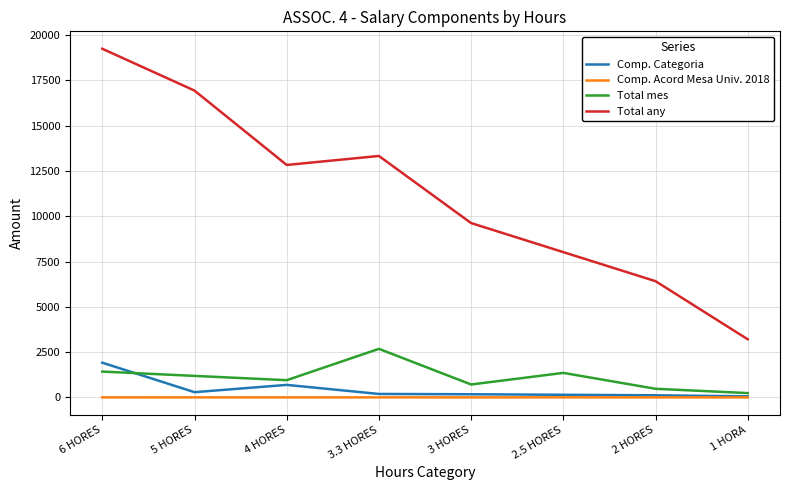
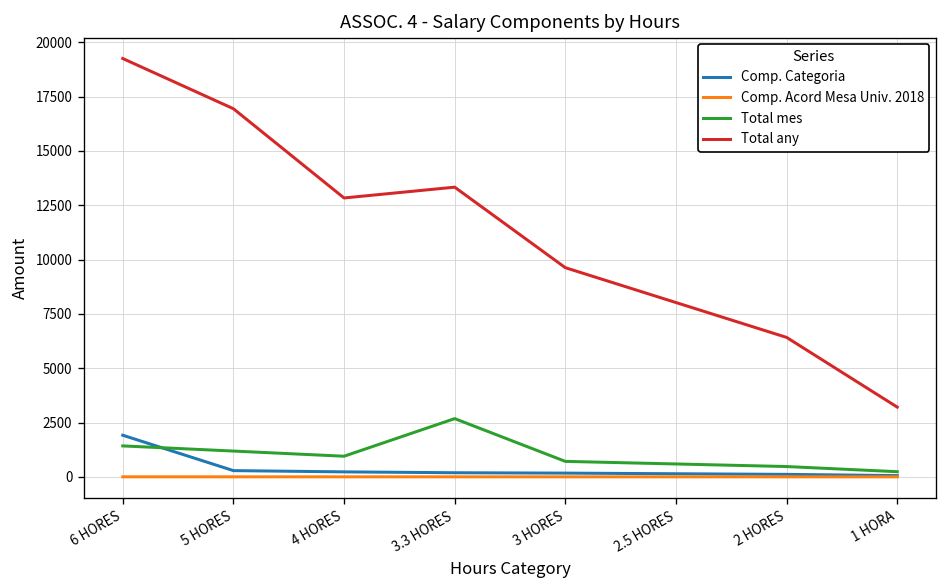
  {
    "Comp. Categoria": {
      "6 HORES": 1900,
      "5 HORES": 300,
-     "4 HORES": 700,
+     "4 HORES": 200,
      "3.3 HORES": 200,
      "3 HORES": 200,
      "2.5 HORES": 100
    },
    "Comp. Acord Mesa Univ. 2018": {
      "6 HORES": 0,
      "5 HORES": 0,
      "4 HORES": 0,
      "3.3 HORES": 0,
      "3 HORES": 0,
      "2.5 HORES": 0
    },
    "Total mes": {
      "6 HORES": 1400,
      "5 HORES": 1200,
      "4 HORES": 900,
      "3.3 HORES": 2700,
      "3 HORES": 700,
-     "2.5 HORES": 1400,
+     "2.5 HORES": 600,
      "2 HORES": 500,
      "1 HORA": 200
    },
    "Total any": {
      "6 HORES": 19200,
      "5 HORES": 16900,
      "4 HORES": 12800,
      "3.3 HORES": 13300,
      "3 HORES": 9600,
      "2.5 HORES": 8000,
      "2 HORES": 6400,
      "1 HORA": 3200
    }
  }
